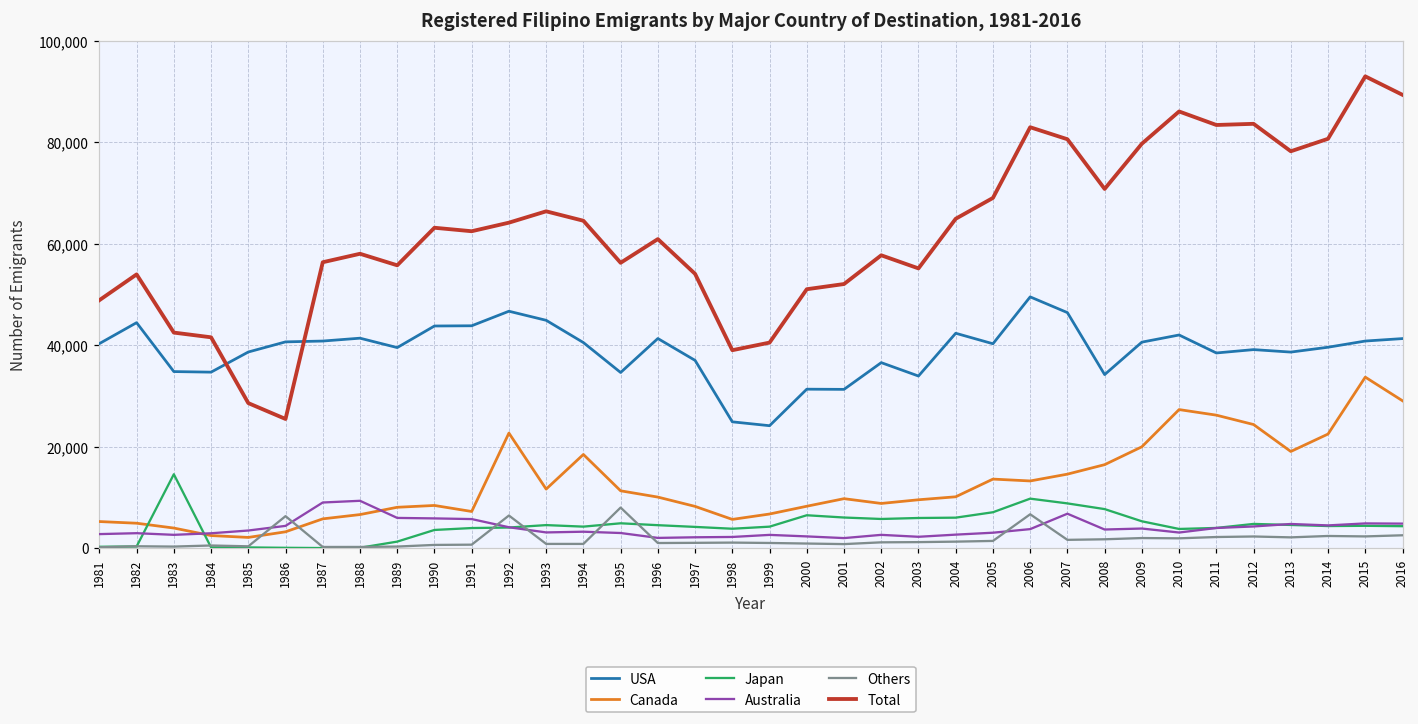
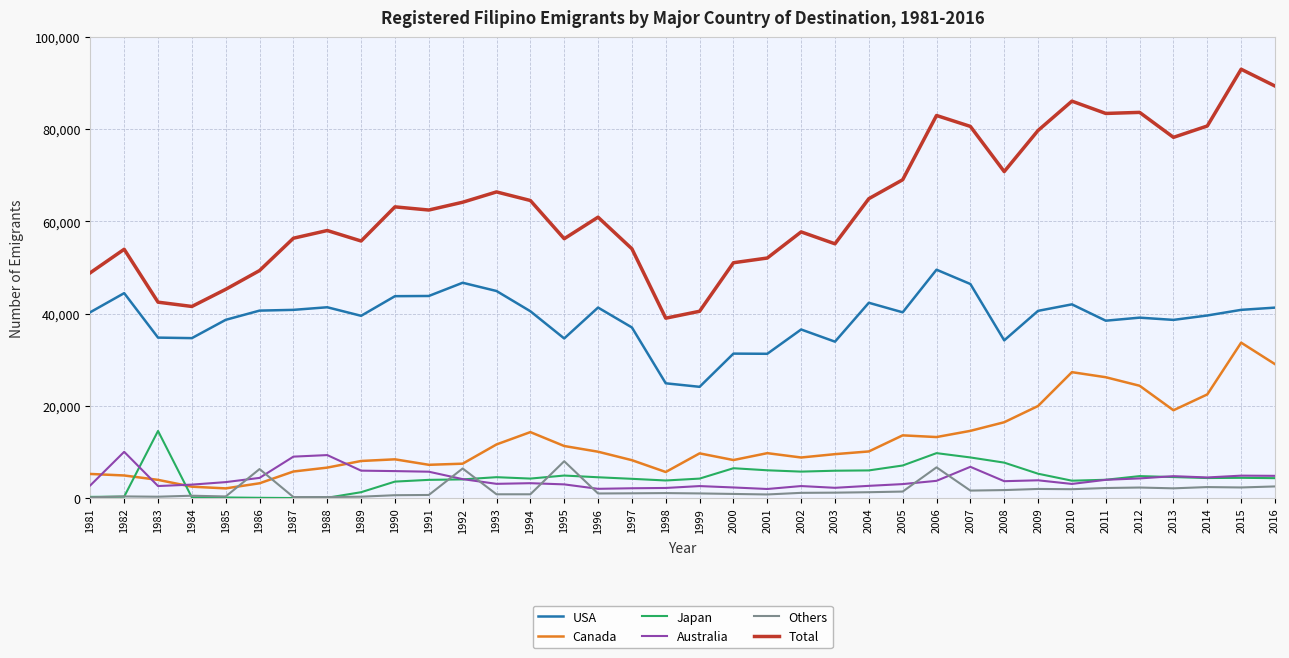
  {
    "USA": {
      "1981": "40,000",
      "1982": "44,000",
      "1983": "35,000",
      "1984": "35,000",
      "1985": "39,000",
      "1986": "41,000",
      "1987": "41,000",
      "1988": "41,000",
      "1989": "40,000",
      "1990": "44,000",
      "1991": "44,000",
      "1992": "47,000",
      "1993": "45,000",
      "1994": "41,000",
      "1995": "35,000",
      "1996": "41,000",
      "1997": "37,000",
      "1998": "25,000",
      "1999": "24,000",
      "2000": "31,000",
      "2001": "31,000",
      "2002": "37,000",
      "2003": "34,000",
      "2004": "42,000",
      "2005": "40,000",
      "2006": "50,000",
      "2007": "46,000",
      "2008": "34,000",
      "2009": "41,000",
      "2010": "42,000",
      "2011": "38,000",
      "2012": "39,000",
      "2013": "39,000",
      "2014": "40,000",
      "2015": "41,000",
      "2016": "41,000"
    },
    "Canada": {
      "1981": "5,000",
      "1982": "5,000",
      "1983": "4,000",
      "1985": "2,000",
      "1986": "3,000",
      "1987": "6,000",
      "1988": "7,000",
      "1989": "8,000",
      "1990": "8,000",
      "1991": "7,000",
-     "1992": "23,000",
+     "1992": "7,000",
      "1993": "12,000",
-     "1994": "18,000",
+     "1994": "14,000",
      "1995": "11,000",
      "1996": "10,000",
      "1997": "8,000",
      "1998": "6,000",
-     "1999": "7,000",
+     "1999": "10,000",
      "2000": "8,000",
      "2001": "10,000",
      "2002": "9,000",
      "2003": "10,000",
      "2004": "10,000",
      "2005": "14,000",
      "2006": "13,000",
      "2007": "15,000",
      "2008": "16,000",
      "2009": "20,000",
      "2010": "27,000",
      "2011": "26,000",
      "2012": "24,000",
      "2013": "19,000",
      "2014": "22,000",
      "2015": "34,000",
      "2016": "29,000"
    },
    "Japan": {
      "1983": "15,000",
      "1986": "0",
      "1989": "1,000",
      "1990": "4,000",
      "1991": "4,000",
      "1993": "5,000",
      "1994": "4,000",
      "1995": "5,000",
      "1996": "5,000",
      "1997": "4,000",
      "1998": "4,000",
      "1999": "4,000",
      "2000": "6,000",
      "2001": "6,000",
      "2002": "6,000",
      "2003": "6,000",
      "2004": "6,000",
      "2005": "7,000",
      "2006": "10,000",
      "2007": "9,000",
      "2008": "8,000",
      "2009": "5,000",
      "2010": "4,000"
    },
    "Australia": {
      "1981": "3,000",
-     "1982": "3,000",
+     "1982": "10,000",
      "1983": "3,000",
      "1985": "3,000",
      "1986": "4,000",
      "1987": "9,000",
      "1988": "9,000",
      "1989": "6,000",
      "1990": "6,000",
      "1991": "6,000",
      "1993": "3,000",
      "1994": "3,000",
      "1995": "3,000",
      "1996": "2,000",
      "1997": "2,000",
      "1998": "2,000",
      "1999": "3,000",
      "2000": "2,000",
      "2001": "2,000",
      "2002": "3,000",
      "2003": "2,000",
      "2004": "3,000",
      "2005": "3,000",
      "2006": "4,000",
      "2007": "7,000",
      "2008": "4,000",
      "2009": "4,000",
      "2010": "3,000"
    },
    "Others": {
      "1983": "0",
      "1986": "6,000",
      "1989": "0",
      "1990": "1,000",
      "1991": "1,000",
      "1992": "6,000",
      "1993": "1,000",
      "1994": "1,000",
      "1995": "8,000",
      "1996": "1,000",
      "1997": "1,000",
      "1998": "1,000",
      "1999": "1,000",
      "2000": "1,000",
      "2001": "1,000",
      "2002": "1,000",
      "2003": "1,000",
      "2004": "1,000",
      "2005": "1,000",
      "2006": "7,000",
      "2007": "2,000",
      "2008": "2,000",
      "2009": "2,000",
      "2010": "2,000",
      "2011": "2,000",
      "2012": "2,000",
      "2013": "2,000",
      "2014": "2,000",
      "2015": "2,000",
      "2016": "3,000"
    },
    "Total": {
      "1981": "49,000",
      "1982": "54,000",
      "1983": "42,000",
      "1984": "42,000",
-     "1985": "29,000",
-     "1986": "25,000",
+     "1985": "45,000",
+     "1986": "49,000",
      "1987": "56,000",
      "1988": "58,000",
      "1989": "56,000",
      "1990": "63,000",
      "1991": "62,000",
      "1992": "64,000",
      "1993": "66,000",
      "1994": "65,000",
      "1995": "56,000",
      "1996": "61,000",
      "1997": "54,000",
      "1998": "39,000",
      "1999": "41,000",
      "2000": "51,000",
      "2001": "52,000",
      "2002": "58,000",
      "2003": "55,000",
      "2004": "65,000",
      "2005": "69,000",
      "2006": "83,000",
      "2007": "81,000",
      "2008": "71,000",
      "2009": "80,000",
      "2010": "86,000",
      "2011": "83,000",
      "2012": "84,000",
      "2013": "78,000",
      "2014": "81,000",
      "2015": "93,000",
      "2016": "89,000"
    }
  }
